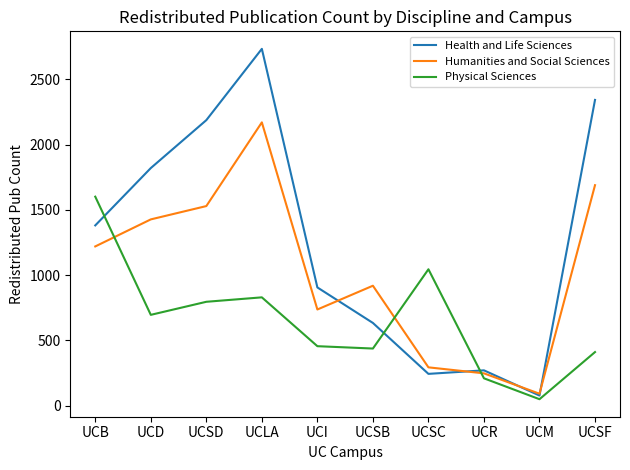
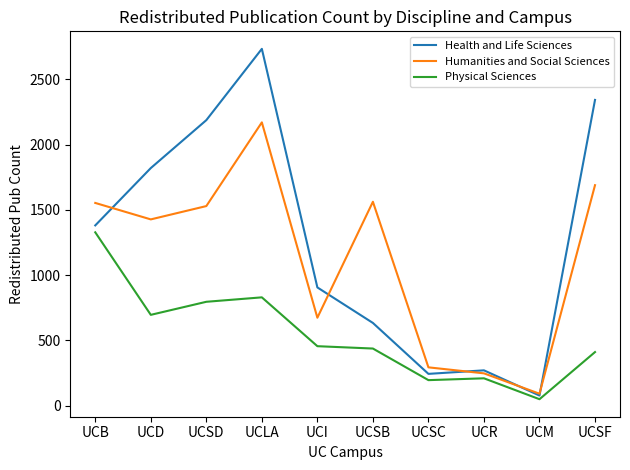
  {
    "Health and Life Sciences": {
      "UCB": 1380,
      "UCD": 1820,
      "UCSD": 2190,
      "UCLA": 2730,
      "UCI": 910,
      "UCSB": 630,
      "UCSC": 240,
      "UCR": 270,
      "UCSF": 2340
    },
    "Humanities and Social Sciences": {
-     "UCB": 1220,
+     "UCB": 1550,
      "UCD": 1430,
      "UCSD": 1530,
      "UCLA": 2170,
-     "UCI": 740,
-     "UCSB": 920,
+     "UCI": 670,
+     "UCSB": 1560,
      "UCSC": 290,
      "UCR": 250,
      "UCSF": 1690
    },
    "Physical Sciences": {
-     "UCB": 1600,
+     "UCB": 1330,
      "UCD": 700,
      "UCSD": 800,
      "UCLA": 830,
      "UCI": 460,
      "UCSB": 440,
-     "UCSC": 1050,
+     "UCSC": 200,
      "UCR": 210,
      "UCM": 50,
      "UCSF": 410
    }
  }
